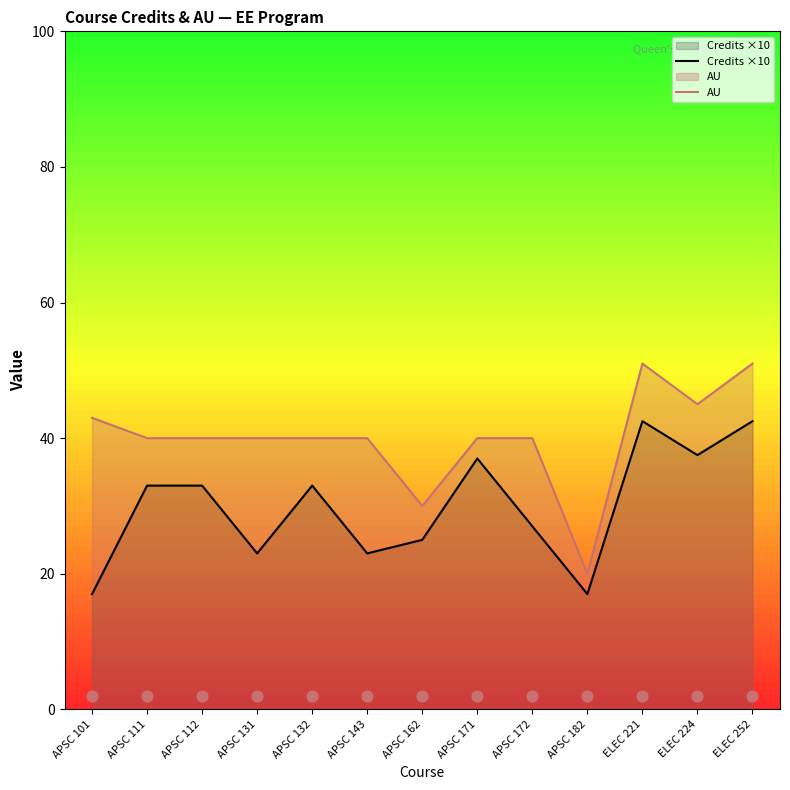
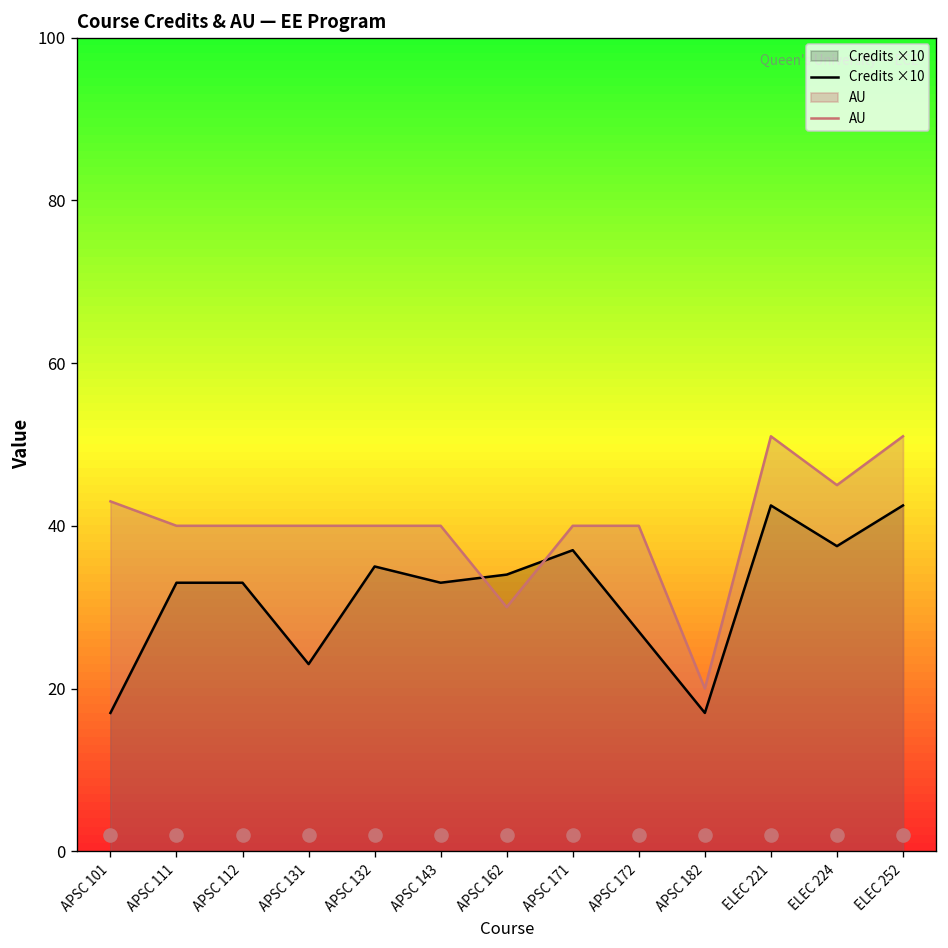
  {
    "Credits ×10": {
      "APSC 101": 17,
      "APSC 111": 33,
      "APSC 112": 33,
      "APSC 131": 23,
-     "APSC 132": 33,
-     "APSC 143": 23,
-     "APSC 162": 25,
+     "APSC 132": 35,
+     "APSC 143": 33,
+     "APSC 162": 34,
      "APSC 171": 37,
      "APSC 172": 27,
      "APSC 182": 17,
      "ELEC 221": 43,
      "ELEC 224": 38,
      "ELEC 252": 43
    }
  }
